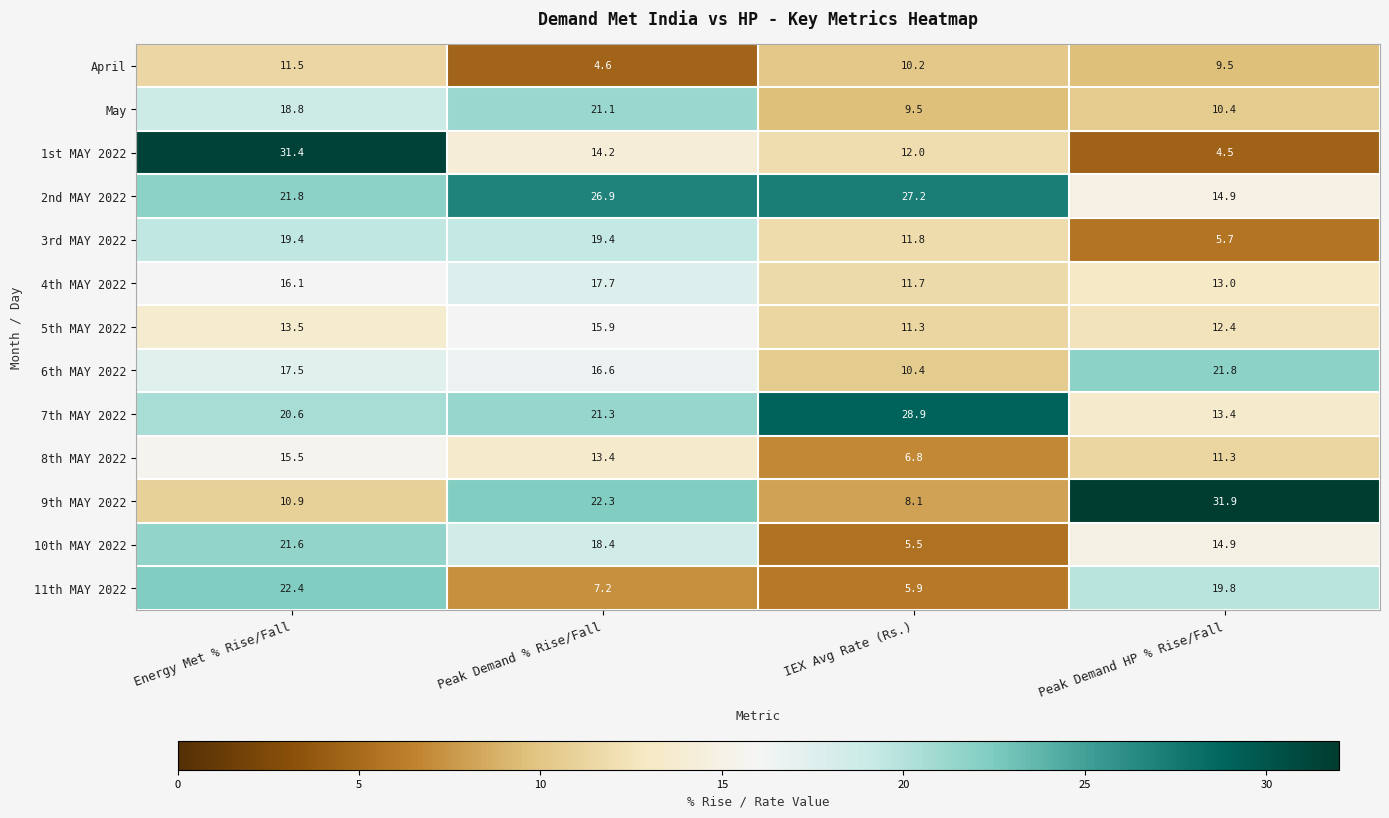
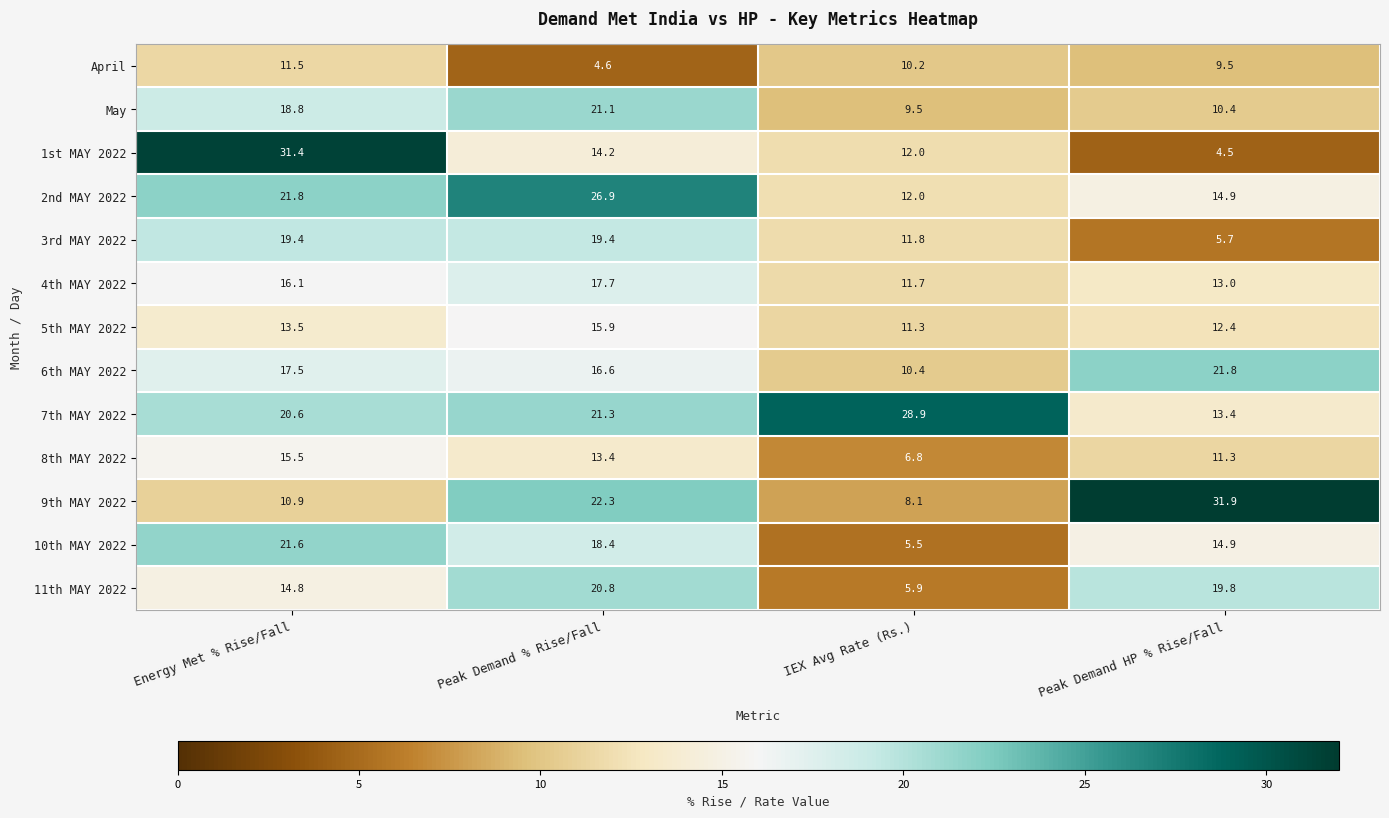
  {
    "April": {
      "Energy Met % Rise/Fall": 11.5,
      "Peak Demand % Rise/Fall": 4.6,
      "IEX Avg Rate (Rs.)": 10.2,
      "Peak Demand HP % Rise/Fall": 9.5
    },
    "May": {
      "Energy Met % Rise/Fall": 18.8,
      "Peak Demand % Rise/Fall": 21.1,
      "IEX Avg Rate (Rs.)": 9.5,
      "Peak Demand HP % Rise/Fall": 10.4
    },
    "1st MAY 2022": {
      "Energy Met % Rise/Fall": 31.4,
      "Peak Demand % Rise/Fall": 14.2,
      "IEX Avg Rate (Rs.)": 12.0,
      "Peak Demand HP % Rise/Fall": 4.5
    },
    "2nd MAY 2022": {
      "Energy Met % Rise/Fall": 21.8,
      "Peak Demand % Rise/Fall": 26.9,
-     "IEX Avg Rate (Rs.)": 27.2,
+     "IEX Avg Rate (Rs.)": 12.0,
      "Peak Demand HP % Rise/Fall": 14.9
    },
    "3rd MAY 2022": {
      "Energy Met % Rise/Fall": 19.4,
      "Peak Demand % Rise/Fall": 19.4,
      "IEX Avg Rate (Rs.)": 11.8,
      "Peak Demand HP % Rise/Fall": 5.7
    },
    "4th MAY 2022": {
      "Energy Met % Rise/Fall": 16.1,
      "Peak Demand % Rise/Fall": 17.7,
      "IEX Avg Rate (Rs.)": 11.7,
      "Peak Demand HP % Rise/Fall": 13.0
    },
    "5th MAY 2022": {
      "Energy Met % Rise/Fall": 13.5,
      "Peak Demand % Rise/Fall": 15.9,
      "IEX Avg Rate (Rs.)": 11.3,
      "Peak Demand HP % Rise/Fall": 12.4
    },
    "6th MAY 2022": {
      "Energy Met % Rise/Fall": 17.5,
      "Peak Demand % Rise/Fall": 16.6,
      "IEX Avg Rate (Rs.)": 10.4,
      "Peak Demand HP % Rise/Fall": 21.8
    },
    "7th MAY 2022": {
      "Energy Met % Rise/Fall": 20.6,
      "Peak Demand % Rise/Fall": 21.3,
      "IEX Avg Rate (Rs.)": 28.9,
      "Peak Demand HP % Rise/Fall": 13.4
    },
    "8th MAY 2022": {
      "Energy Met % Rise/Fall": 15.5,
      "Peak Demand % Rise/Fall": 13.4,
      "IEX Avg Rate (Rs.)": 6.8,
      "Peak Demand HP % Rise/Fall": 11.3
    },
    "9th MAY 2022": {
      "Energy Met % Rise/Fall": 10.9,
      "Peak Demand % Rise/Fall": 22.3,
      "IEX Avg Rate (Rs.)": 8.1,
      "Peak Demand HP % Rise/Fall": 31.9
    },
    "10th MAY 2022": {
      "Energy Met % Rise/Fall": 21.6,
      "Peak Demand % Rise/Fall": 18.4,
      "IEX Avg Rate (Rs.)": 5.5,
      "Peak Demand HP % Rise/Fall": 14.9
    },
    "11th MAY 2022": {
-     "Energy Met % Rise/Fall": 22.4,
-     "Peak Demand % Rise/Fall": 7.2,
+     "Energy Met % Rise/Fall": 14.8,
+     "Peak Demand % Rise/Fall": 20.8,
      "IEX Avg Rate (Rs.)": 5.9,
      "Peak Demand HP % Rise/Fall": 19.8
    }
  }
